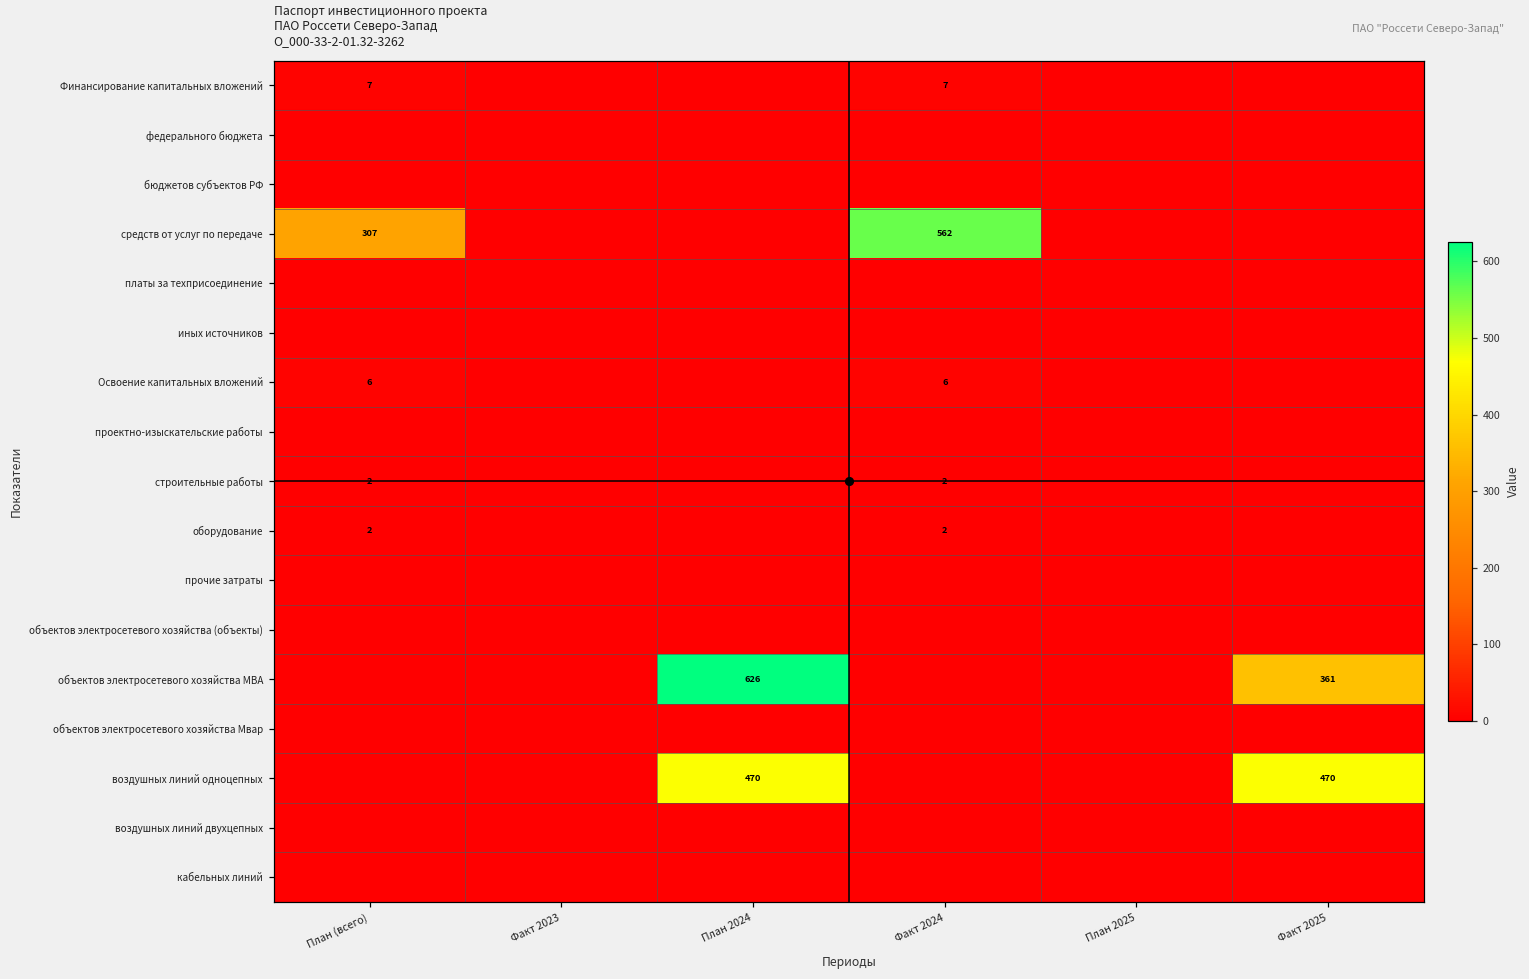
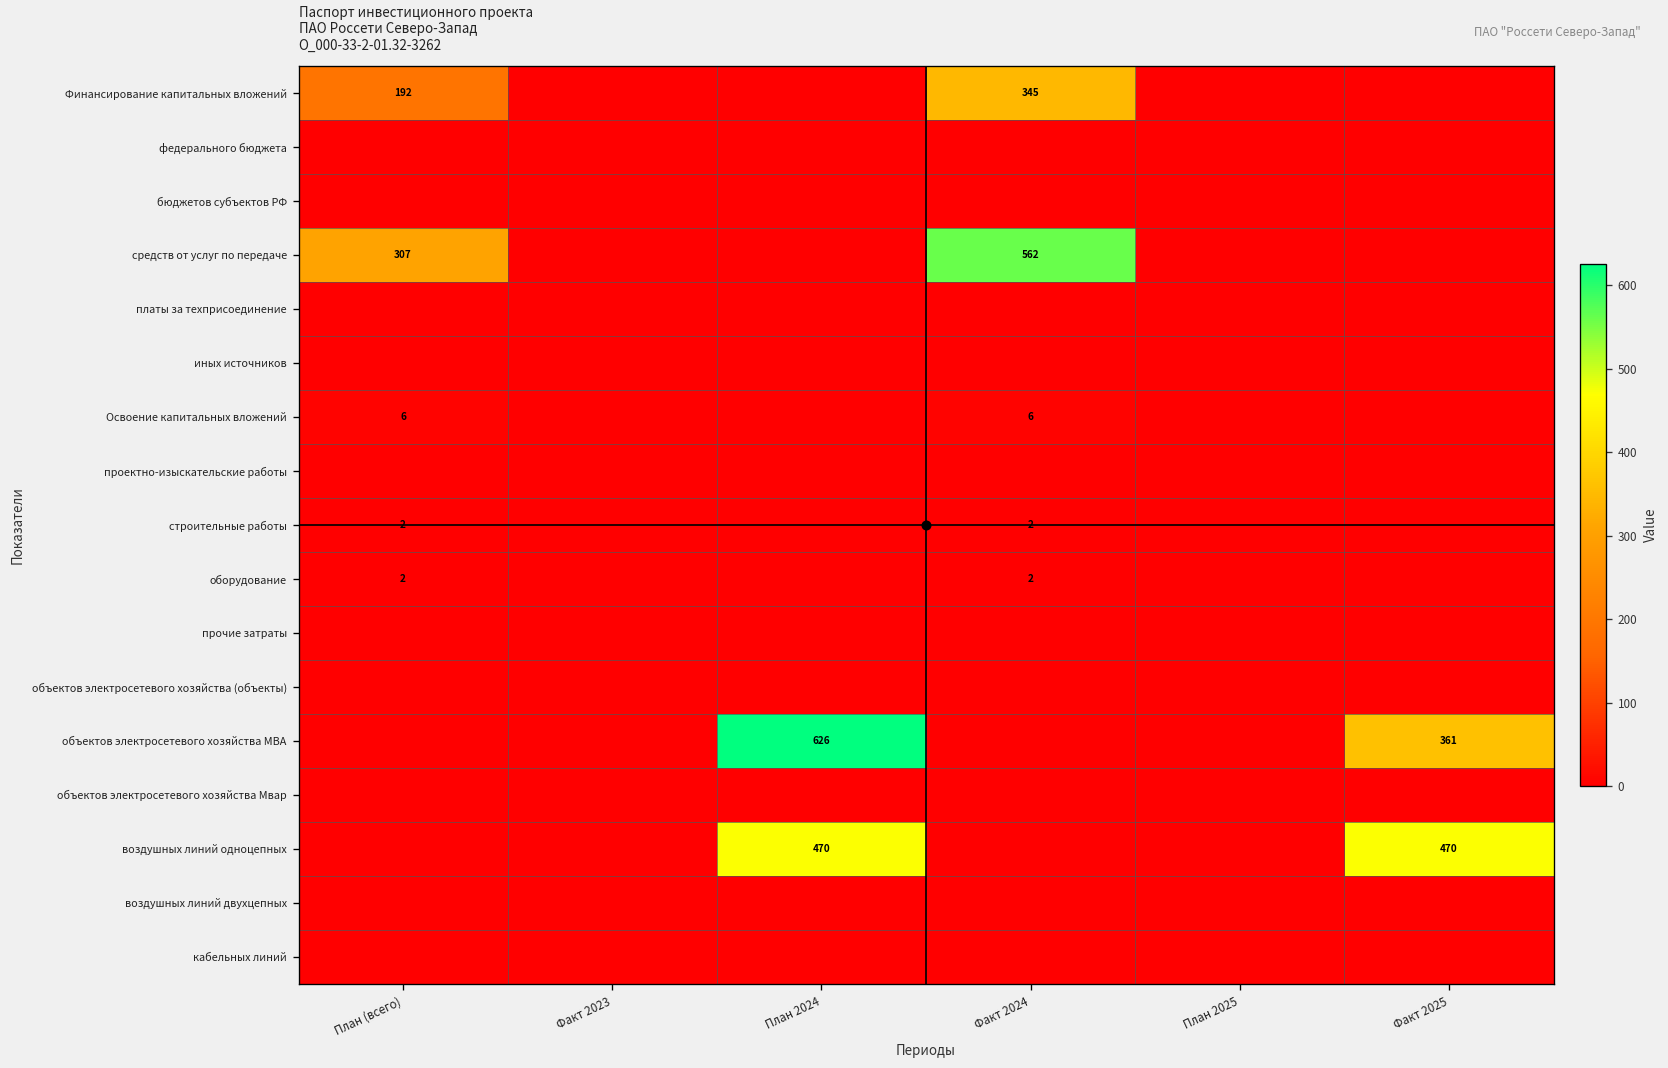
  {
    "Финансирование капитальных вложений": {
-     "План (всего)": 7,
-     "Факт 2024": 7
+     "План (всего)": 192,
+     "Факт 2024": 345
    },
    "средств от услуг по передаче": {
      "План (всего)": 307,
      "Факт 2024": 562
    },
    "Освоение капитальных вложений": {
      "План (всего)": 6,
      "Факт 2024": 6
    },
    "строительные работы": {
      "План (всего)": 2,
      "Факт 2024": 2
    },
    "оборудование": {
      "План (всего)": 2,
      "Факт 2024": 2
    },
    "объектов электросетевого хозяйства МВА": {
      "План 2024": 626,
      "Факт 2025": 361
    },
    "воздушных линий одноцепных": {
      "План 2024": 470,
      "Факт 2025": 470
    }
  }
